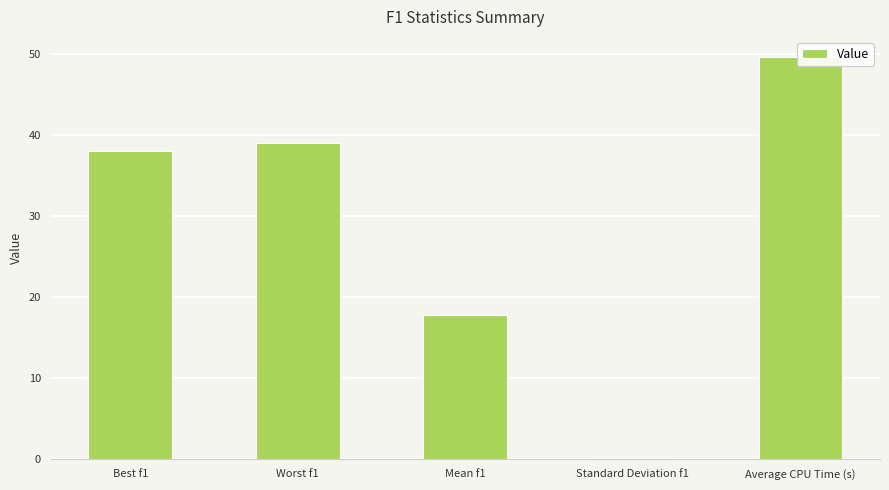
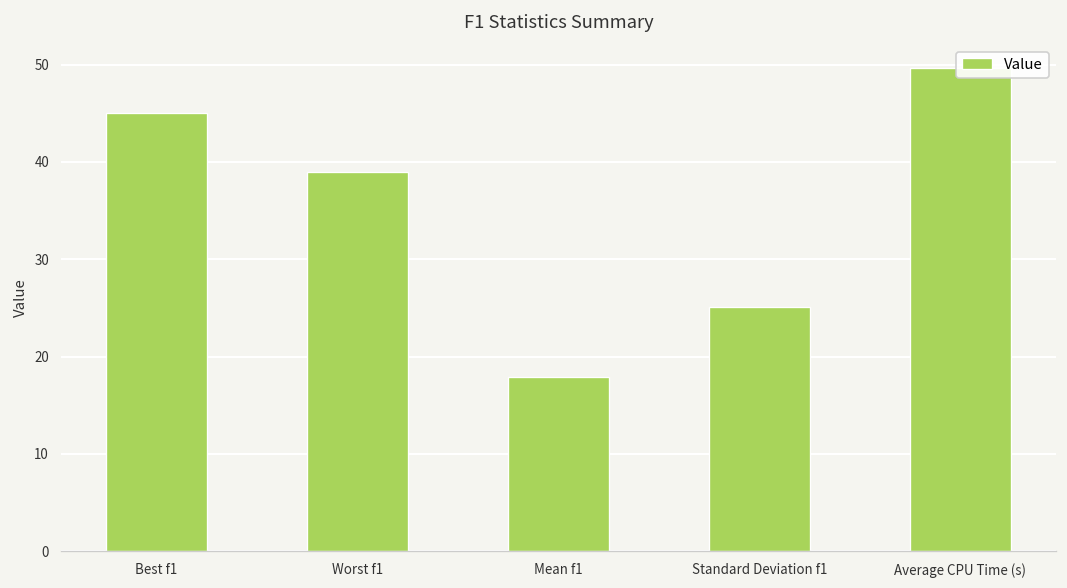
  {
-   "Best f1": 38,
+   "Best f1": 45,
    "Worst f1": 39,
    "Mean f1": 18,
-   "Standard Deviation f1": 0
+   "Standard Deviation f1": 25
  }
